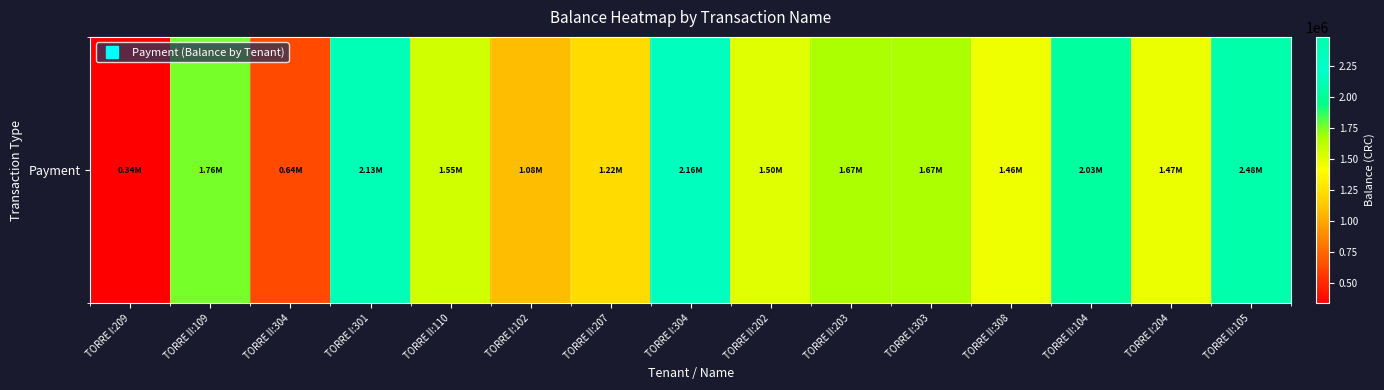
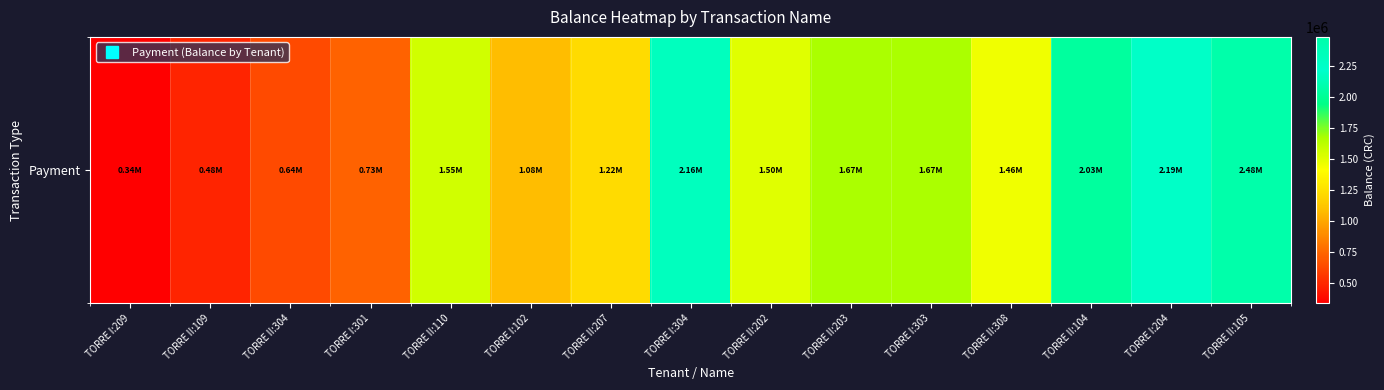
  {
    "Payment": {
      "TORRE I:209": "0.34M",
-     "TORRE II:109": "1.76M",
+     "TORRE II:109": "0.48M",
      "TORRE II:304": "0.64M",
-     "TORRE I:301": "2.13M",
+     "TORRE I:301": "0.73M",
      "TORRE II:110": "1.55M",
      "TORRE I:102": "1.08M",
      "TORRE II:207": "1.22M",
      "TORRE I:304": "2.16M",
      "TORRE II:202": "1.50M",
      "TORRE II:203": "1.67M",
      "TORRE I:303": "1.67M",
      "TORRE II:308": "1.46M",
      "TORRE II:104": "2.03M",
-     "TORRE I:204": "1.47M",
+     "TORRE I:204": "2.19M",
      "TORRE II:105": "2.48M"
    }
  }
